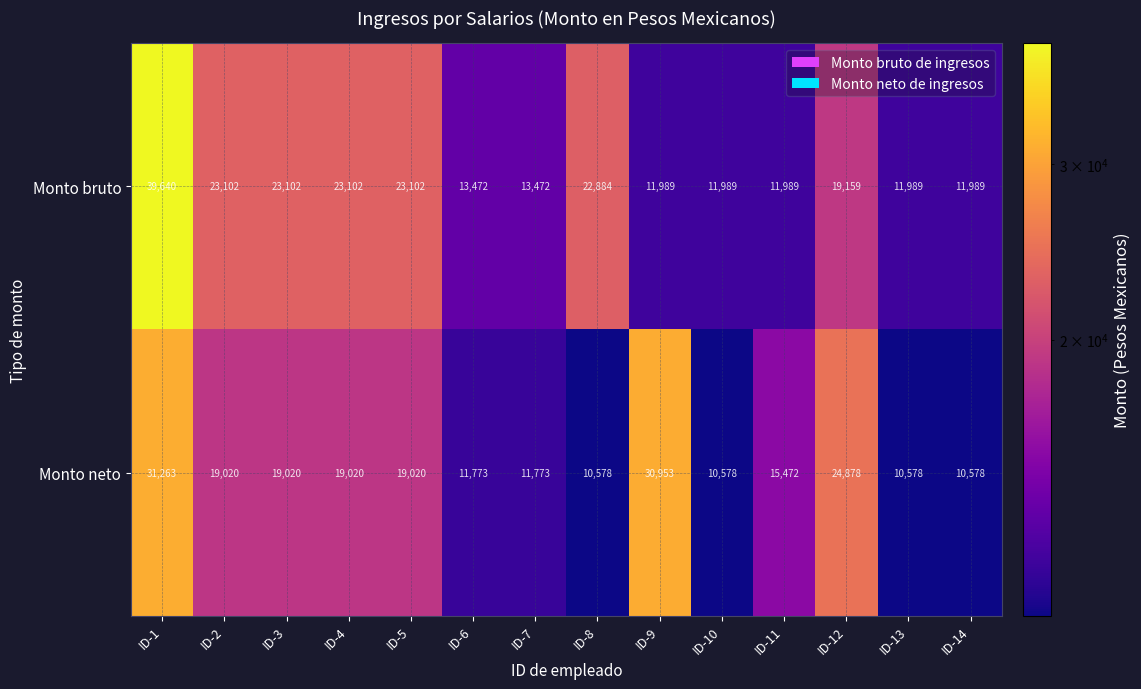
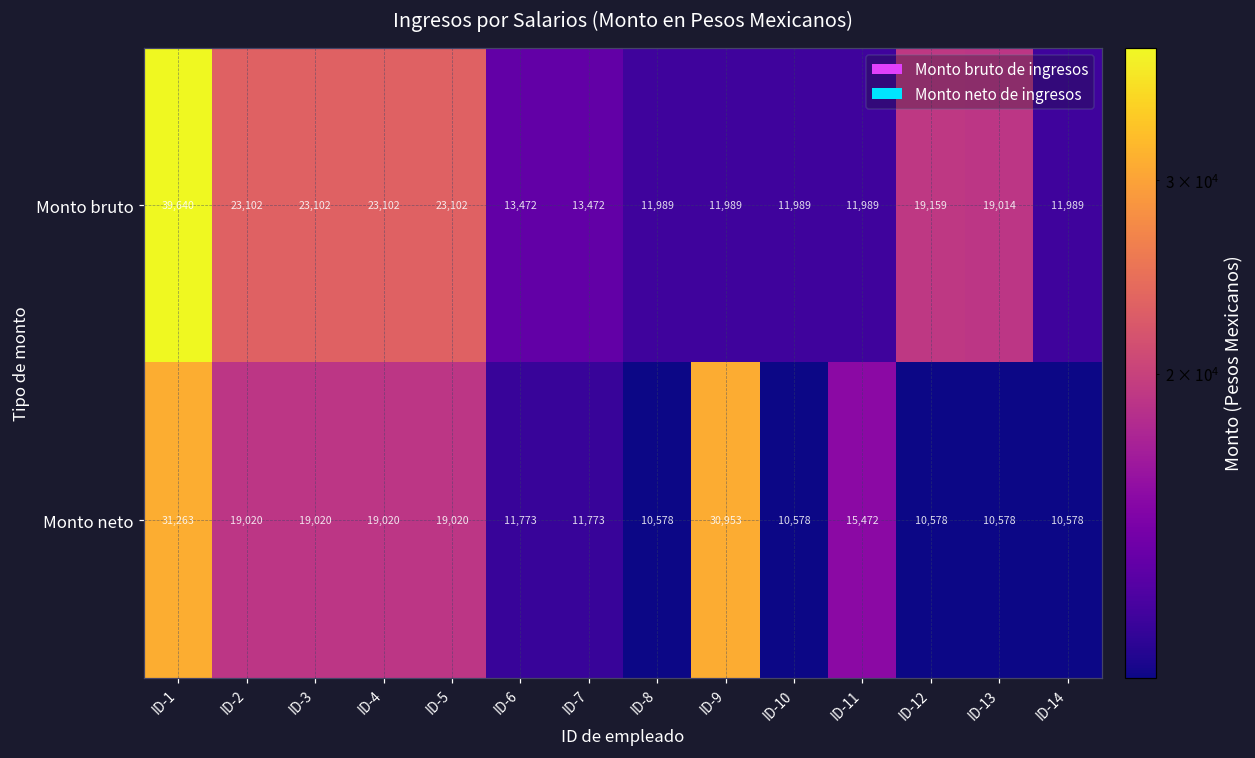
  {
    "Monto bruto": {
      "ID-1": "39,640",
      "ID-2": "23,102",
      "ID-3": "23,102",
      "ID-4": "23,102",
      "ID-5": "23,102",
      "ID-6": "13,472",
      "ID-7": "13,472",
-     "ID-8": "22,884",
+     "ID-8": "11,989",
      "ID-9": "11,989",
      "ID-10": "11,989",
      "ID-11": "11,989",
      "ID-12": "19,159",
-     "ID-13": "11,989",
+     "ID-13": "19,014",
      "ID-14": "11,989"
    },
    "Monto neto": {
      "ID-1": "31,263",
      "ID-2": "19,020",
      "ID-3": "19,020",
      "ID-4": "19,020",
      "ID-5": "19,020",
      "ID-6": "11,773",
      "ID-7": "11,773",
      "ID-8": "10,578",
      "ID-9": "30,953",
      "ID-10": "10,578",
      "ID-11": "15,472",
-     "ID-12": "24,878",
+     "ID-12": "10,578",
      "ID-13": "10,578",
      "ID-14": "10,578"
    }
  }
